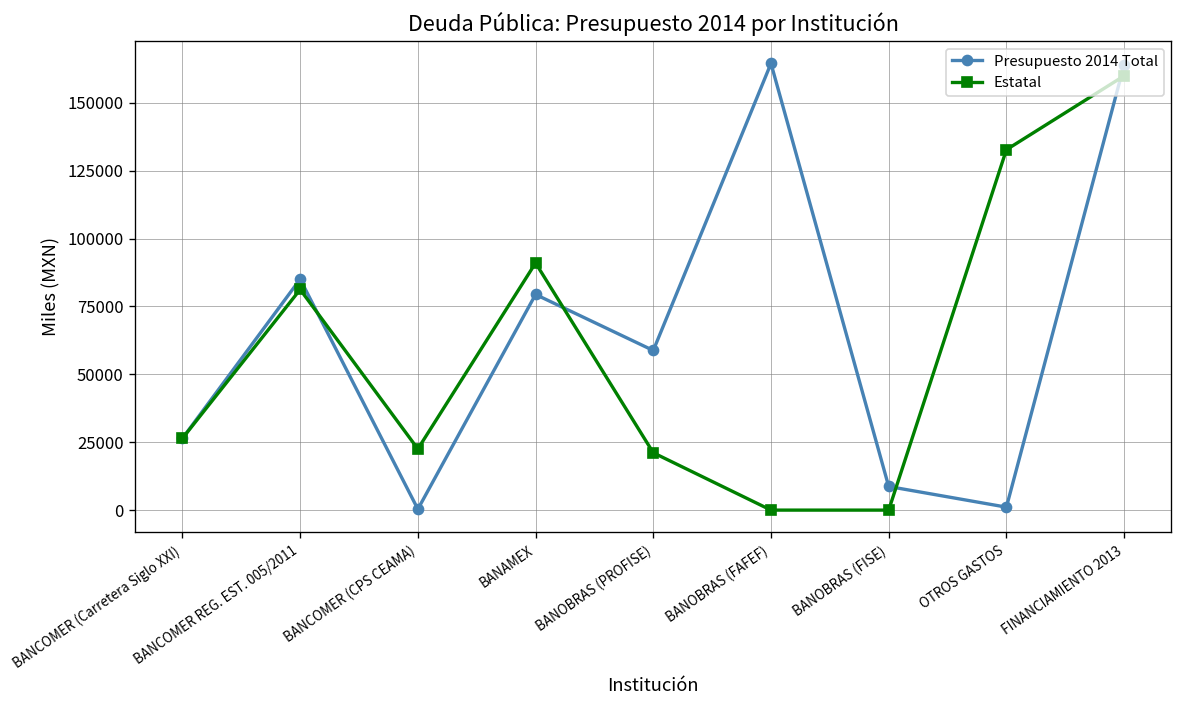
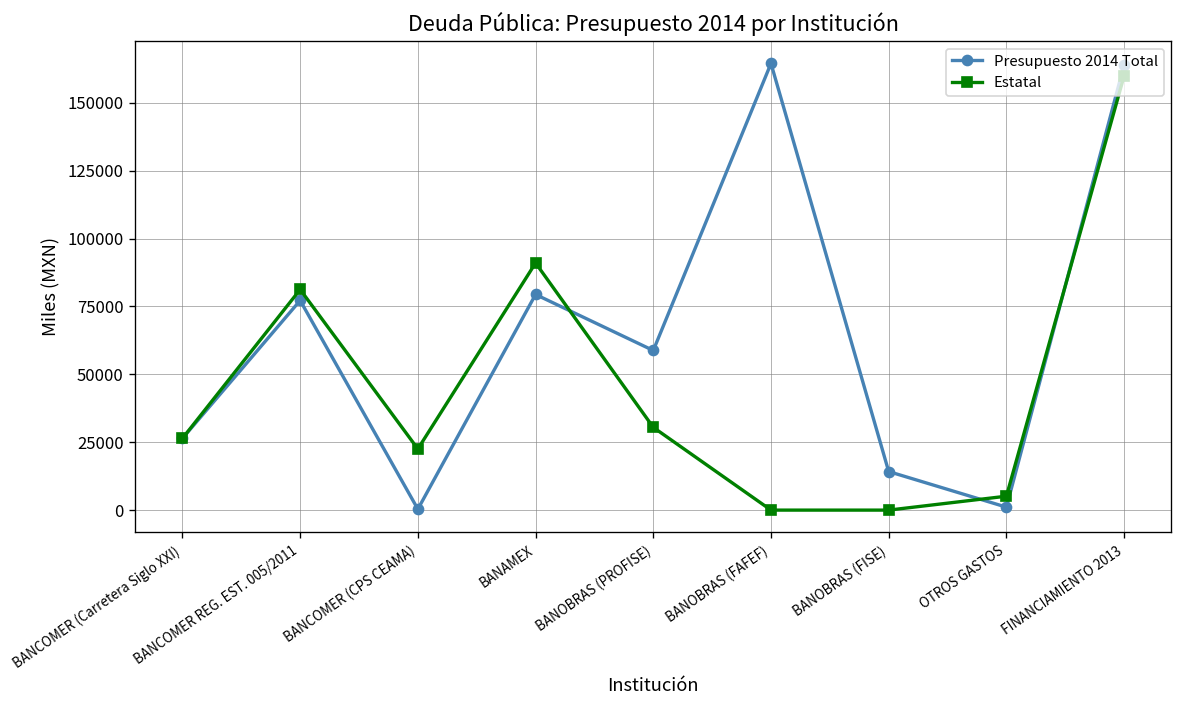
  {
    "Presupuesto 2014 Total": {
-     "BANCOMER REG. EST. 005/2011": 85000,
+     "BANCOMER REG. EST. 005/2011": 77000,
      "BANCOMER (CPS CEAMA)": 0,
      "BANAMEX": 79000,
      "BANOBRAS (PROFISE)": 59000,
      "BANOBRAS (FAFEF)": 165000,
-     "BANOBRAS (FISE)": 9000,
+     "BANOBRAS (FISE)": 14000,
      "OTROS GASTOS": 1000
    },
    "Estatal": {
      "BANCOMER REG. EST. 005/2011": 81000,
      "BANCOMER (CPS CEAMA)": 23000,
      "BANAMEX": 91000,
-     "BANOBRAS (PROFISE)": 21000,
+     "BANOBRAS (PROFISE)": 30000,
      "BANOBRAS (FAFEF)": 0,
      "BANOBRAS (FISE)": 0,
-     "OTROS GASTOS": 133000
+     "OTROS GASTOS": 5000
    }
  }
